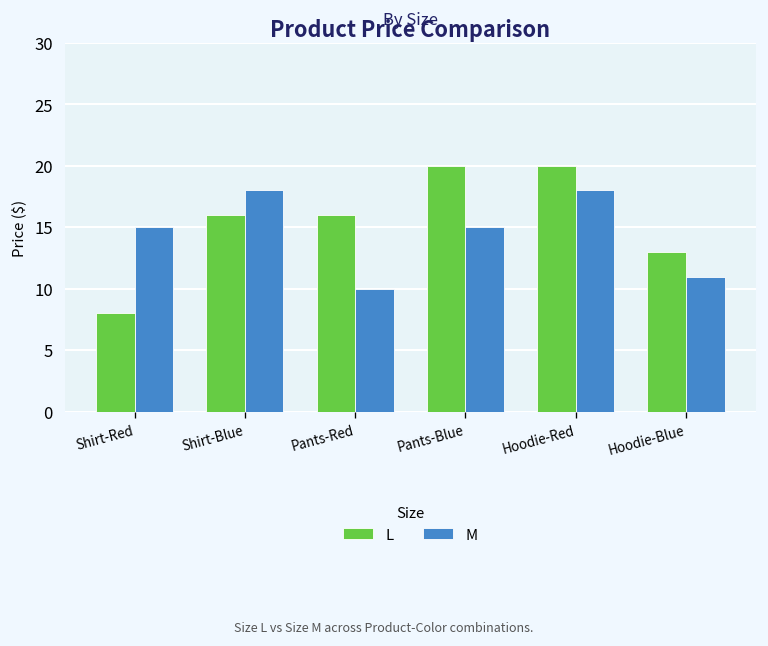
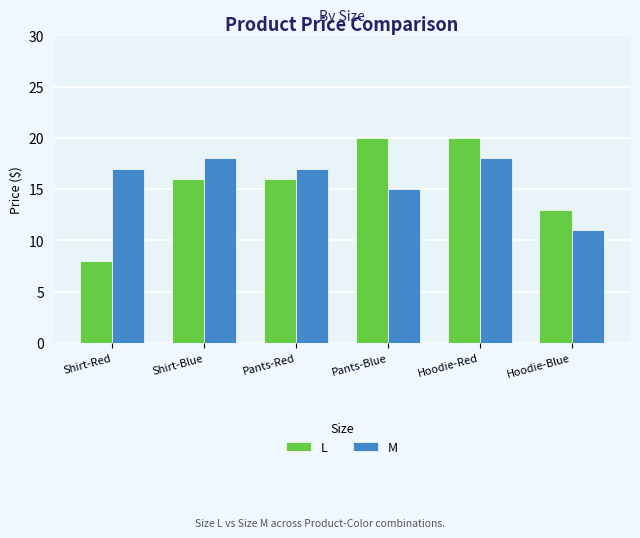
  {
    "L": {
      "Shirt-Red": 8,
      "Shirt-Blue": 16,
      "Pants-Red": 16,
      "Pants-Blue": 20,
      "Hoodie-Red": 20,
      "Hoodie-Blue": 13
    },
    "M": {
-     "Shirt-Red": 15,
+     "Shirt-Red": 17,
      "Shirt-Blue": 18,
-     "Pants-Red": 10,
+     "Pants-Red": 17,
      "Pants-Blue": 15,
      "Hoodie-Red": 18,
      "Hoodie-Blue": 11
    }
  }
